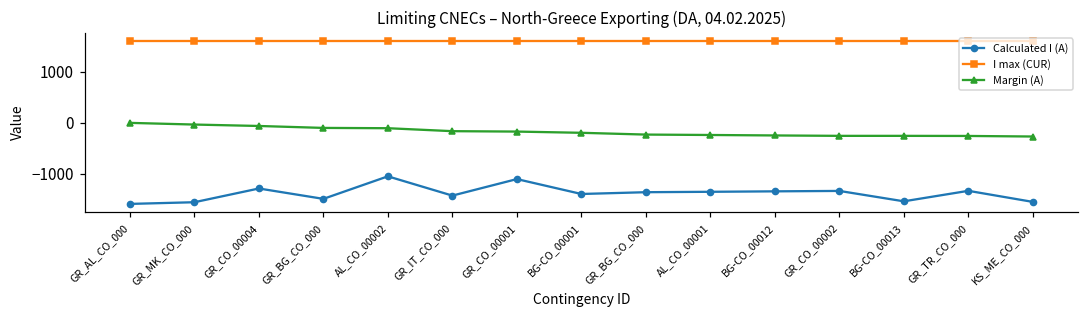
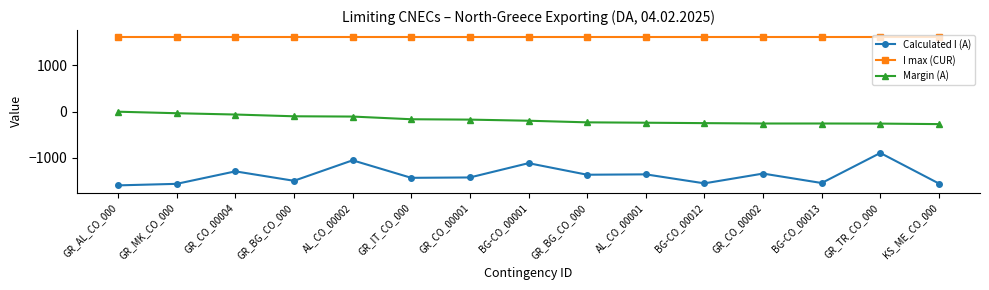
  {
    "Calculated I (A)": {
      "GR_AL_CO_000": -1600,
      "GR_MK_CO_000": -1600,
      "GR_CO_00004": -1300,
      "AL_CO_00002": -1100,
      "GR_IT_CO_000": -1400,
-     "GR_CO_00001": -1100,
-     "BG-CO_00001": -1400,
+     "GR_CO_00001": -1400,
+     "BG-CO_00001": -1100,
      "AL_CO_00001": -1400,
-     "BG-CO_00012": -1300,
+     "BG-CO_00012": -1600,
      "GR_CO_00002": -1300,
      "BG-CO_00013": -1500,
-     "GR_TR_CO_000": -1300,
+     "GR_TR_CO_000": -900,
      "KS_ME_CO_000": -1600
    },
    "I max (CUR)": {
      "GR_AL_CO_000": 1600,
      "GR_MK_CO_000": 1600,
      "GR_CO_00004": 1600,
      "AL_CO_00002": 1600,
      "GR_IT_CO_000": 1600,
      "GR_CO_00001": 1600,
      "BG-CO_00001": 1600,
      "AL_CO_00001": 1600,
      "BG-CO_00012": 1600,
      "GR_CO_00002": 1600,
      "BG-CO_00013": 1600
    },
    "Margin (A)": {
      "GR_AL_CO_000": 0,
      "GR_MK_CO_000": 0,
      "GR_CO_00004": -100,
      "AL_CO_00002": -100,
      "GR_IT_CO_000": -200,
      "GR_CO_00001": -200,
      "BG-CO_00001": -200,
      "AL_CO_00001": -200,
      "BG-CO_00012": -300,
      "GR_CO_00002": -300,
      "BG-CO_00013": -300,
      "GR_TR_CO_000": -300,
      "KS_ME_CO_000": -300
    }
  }
